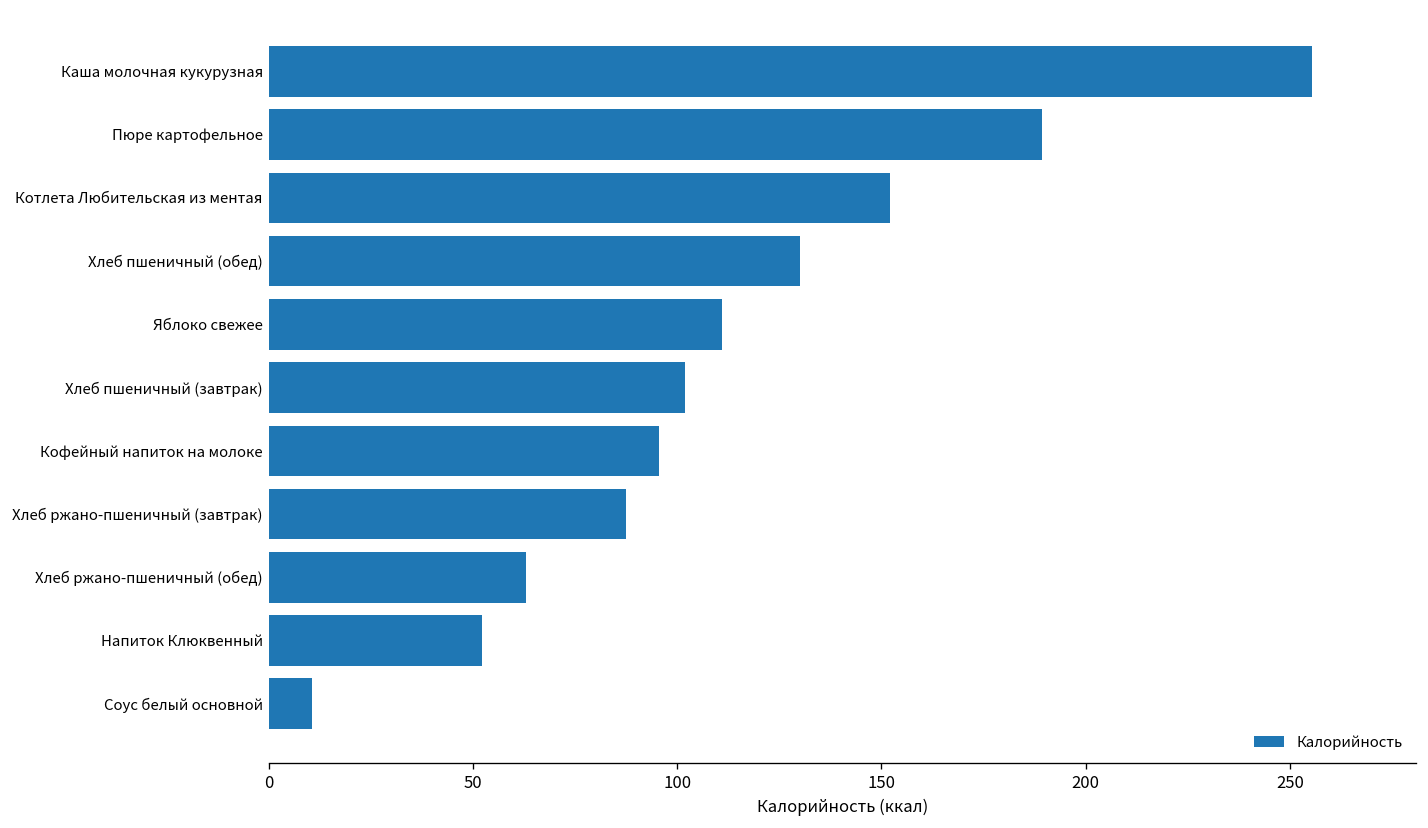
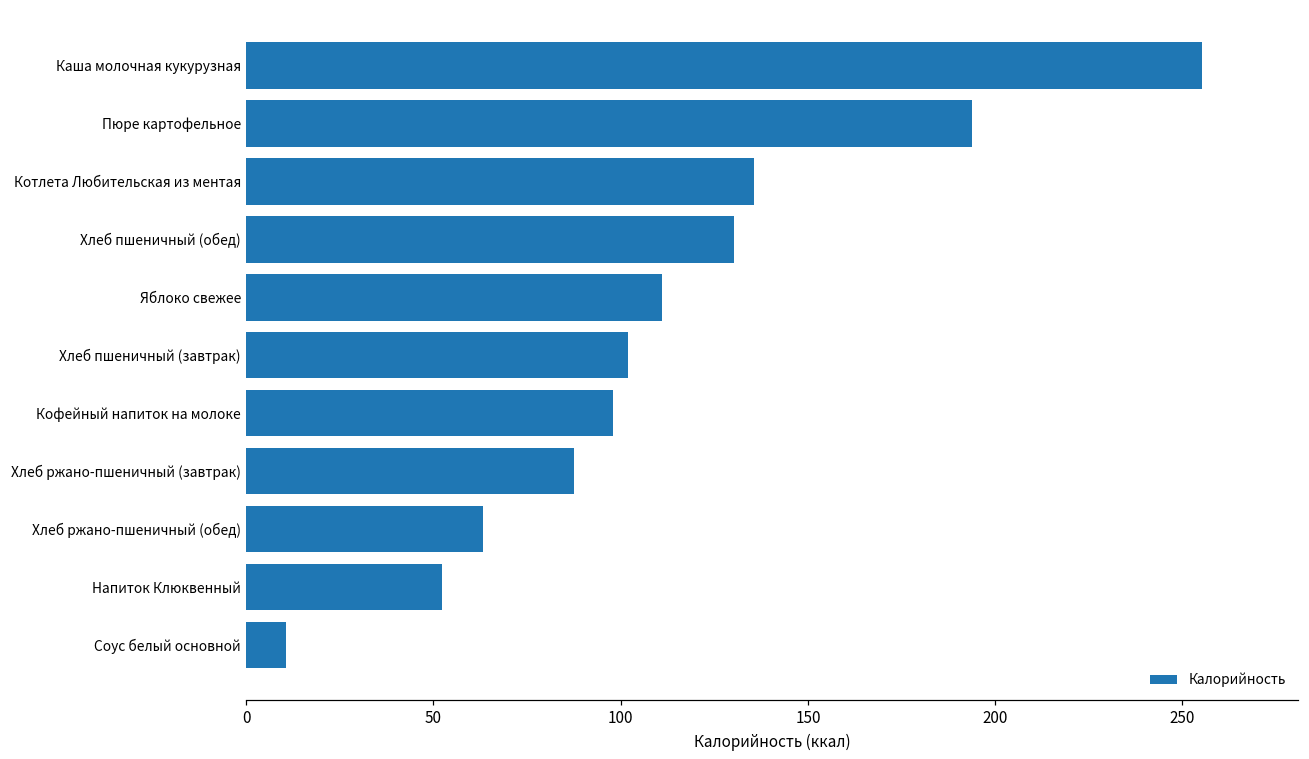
  {
    "Каша молочная кукурузная": 255,
-   "Пюре картофельное": 189,
-   "Котлета Любительская из ментая": 152,
+   "Пюре картофельное": 194,
+   "Котлета Любительская из ментая": 136,
    "Хлеб пшеничный (обед)": 130,
    "Яблоко свежее": 111,
    "Хлеб пшеничный (завтрак)": 102,
-   "Кофейный напиток на молоке": 96,
+   "Кофейный напиток на молоке": 98,
    "Хлеб ржано-пшеничный (завтрак)": 87,
    "Хлеб ржано-пшеничный (обед)": 63,
    "Напиток Клюквенный": 52,
    "Соус белый основной": 11
  }
